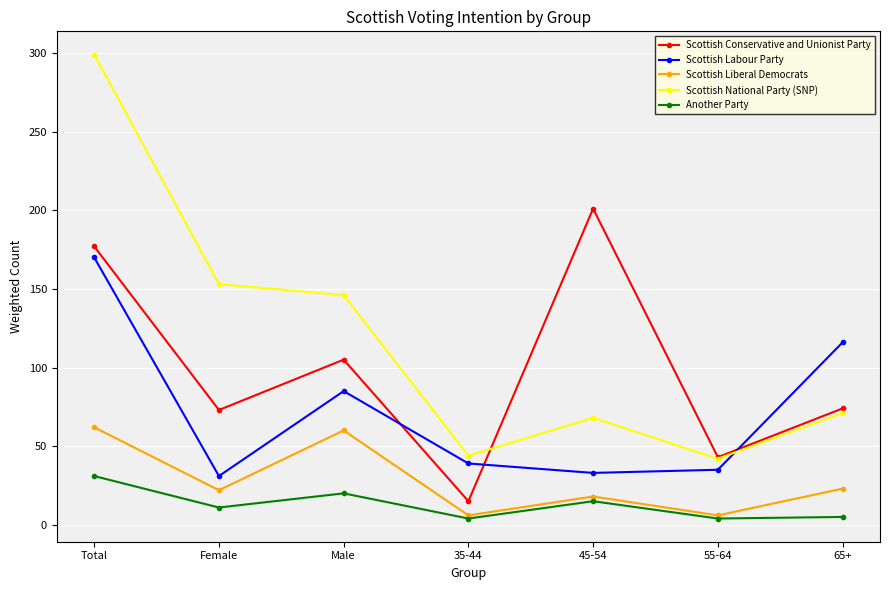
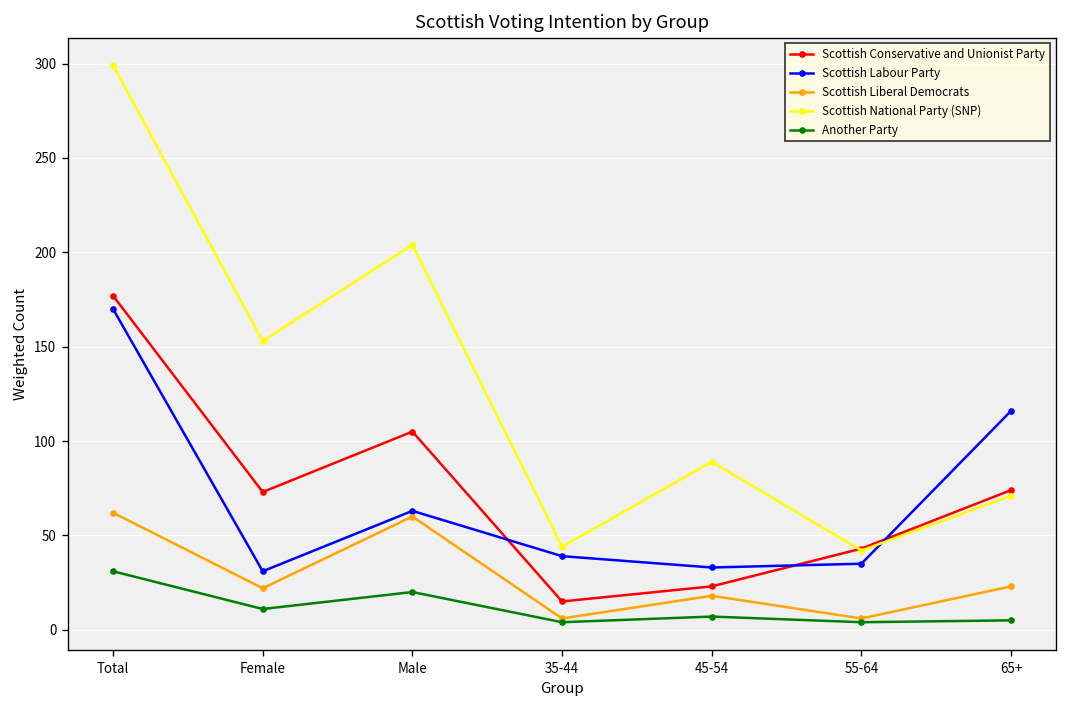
  {
    "Scottish Conservative and Unionist Party": {
      "Total": 177,
      "Female": 73,
      "Male": 105,
      "35-44": 15,
-     "45-54": 201,
+     "45-54": 23,
      "65+": 74
    },
    "Scottish Labour Party": {
      "Total": 170,
      "Female": 31,
-     "Male": 85,
+     "Male": 63,
      "35-44": 39,
      "45-54": 33,
      "55-64": 35,
      "65+": 116
    },
    "Scottish Liberal Democrats": {
      "Total": 62,
      "Female": 22,
      "Male": 60,
      "35-44": 6,
      "45-54": 18,
      "55-64": 6,
      "65+": 23
    },
    "Scottish National Party (SNP)": {
      "Total": 299,
      "Female": 153,
-     "Male": 146,
+     "Male": 204,
      "35-44": 44,
-     "45-54": 68,
+     "45-54": 89,
      "65+": 71
    },
    "Another Party": {
      "Total": 31,
      "Female": 11,
      "Male": 20,
      "35-44": 4,
-     "45-54": 15,
+     "45-54": 7,
      "55-64": 4,
      "65+": 5
    }
  }
